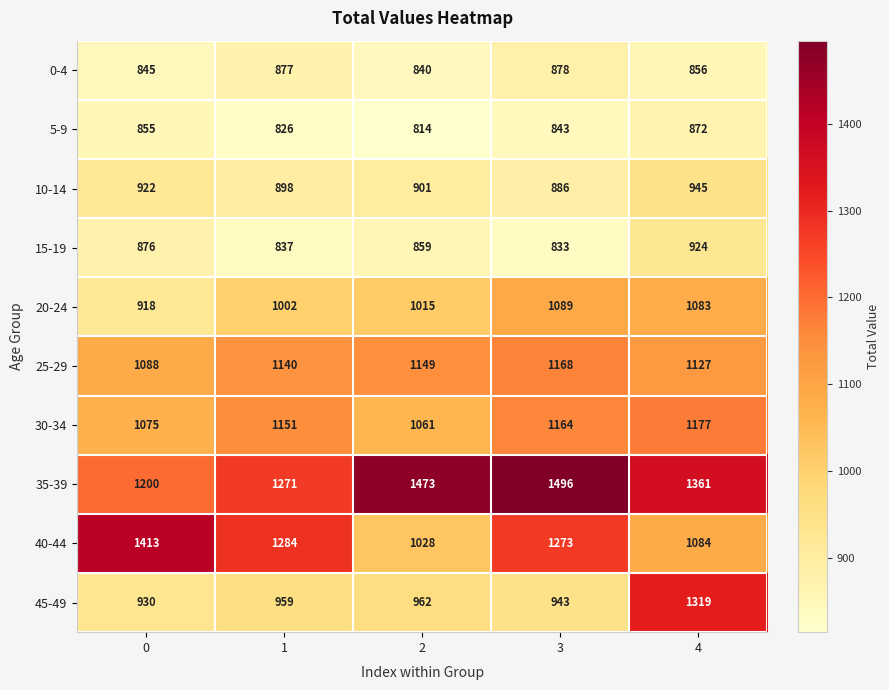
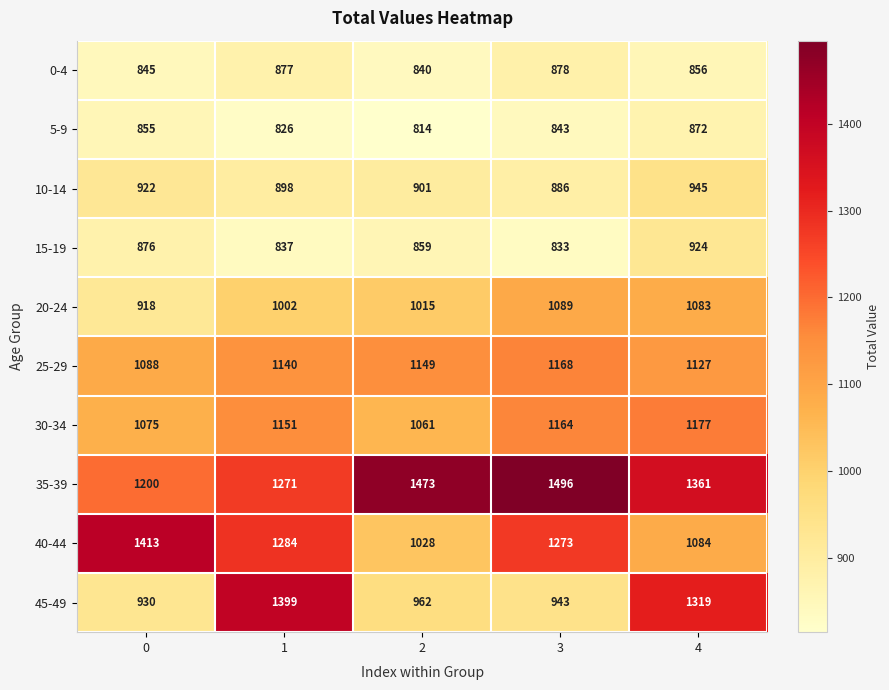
  {
    "0-4": {
      "0": 845,
      "1": 877,
      "2": 840,
      "3": 878,
      "4": 856
    },
    "5-9": {
      "0": 855,
      "1": 826,
      "2": 814,
      "3": 843,
      "4": 872
    },
    "10-14": {
      "0": 922,
      "1": 898,
      "2": 901,
      "3": 886,
      "4": 945
    },
    "15-19": {
      "0": 876,
      "1": 837,
      "2": 859,
      "3": 833,
      "4": 924
    },
    "20-24": {
      "0": 918,
      "1": 1002,
      "2": 1015,
      "3": 1089,
      "4": 1083
    },
    "25-29": {
      "0": 1088,
      "1": 1140,
      "2": 1149,
      "3": 1168,
      "4": 1127
    },
    "30-34": {
      "0": 1075,
      "1": 1151,
      "2": 1061,
      "3": 1164,
      "4": 1177
    },
    "35-39": {
      "0": 1200,
      "1": 1271,
      "2": 1473,
      "3": 1496,
      "4": 1361
    },
    "40-44": {
      "0": 1413,
      "1": 1284,
      "2": 1028,
      "3": 1273,
      "4": 1084
    },
    "45-49": {
      "0": 930,
-     "1": 959,
+     "1": 1399,
      "2": 962,
      "3": 943,
      "4": 1319
    }
  }
